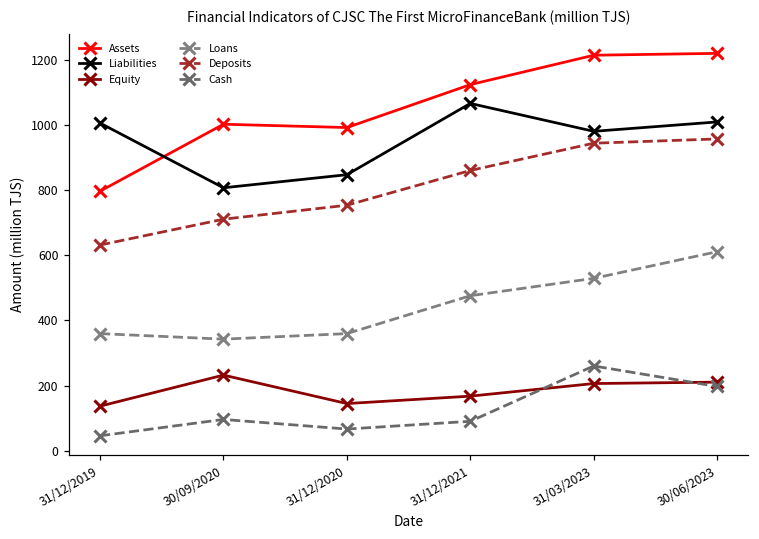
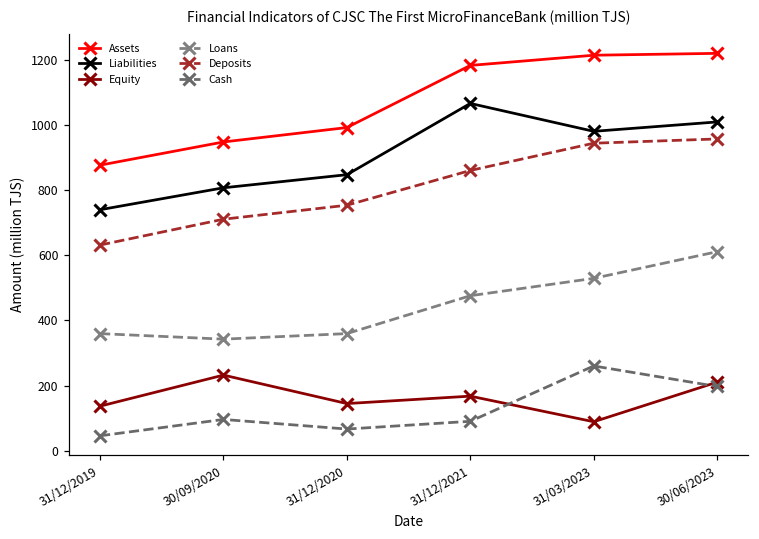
  {
    "Assets": {
-     "31/12/2019": 800,
-     "30/09/2020": 1000,
+     "31/12/2019": 880,
+     "30/09/2020": 950,
      "31/12/2020": 990,
-     "31/12/2021": 1120,
+     "31/12/2021": 1180,
      "31/03/2023": 1210,
      "30/06/2023": 1220
    },
    "Liabilities": {
-     "31/12/2019": 1010,
+     "31/12/2019": 740,
      "30/09/2020": 810,
      "31/12/2020": 850,
      "31/12/2021": 1070,
      "31/03/2023": 980,
      "30/06/2023": 1010
    },
    "Equity": {
      "31/12/2019": 140,
      "30/09/2020": 230,
      "31/12/2020": 140,
      "31/12/2021": 170,
-     "31/03/2023": 210,
+     "31/03/2023": 90,
      "30/06/2023": 210
    },
    "Deposits": {
      "31/12/2019": 630,
      "30/09/2020": 710,
      "31/12/2020": 750,
      "31/12/2021": 860,
      "31/03/2023": 940,
      "30/06/2023": 960
    }
  }
